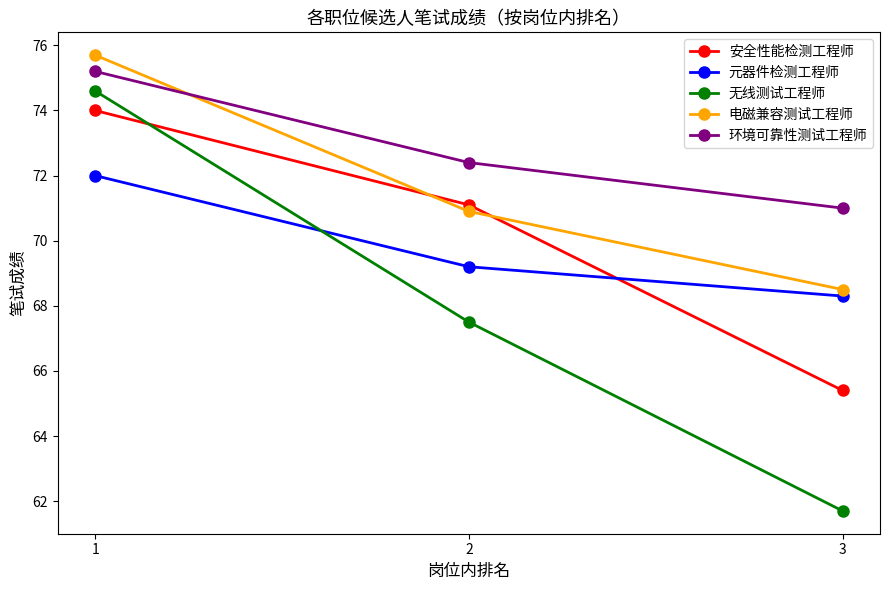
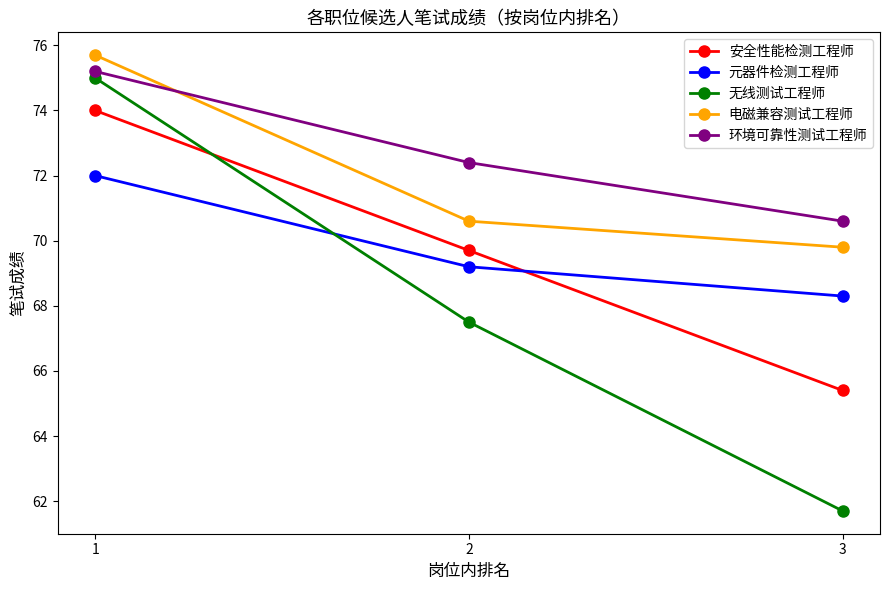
  {
    "安全性能检测工程师": {
      "1": 74.0,
-     "2": 71.1,
+     "2": 69.7,
      "3": 65.4
    },
    "元器件检测工程师": {
      "1": 72.0,
      "2": 69.2,
      "3": 68.3
    },
    "无线测试工程师": {
-     "1": 74.6,
+     "1": 75.0,
      "2": 67.5,
      "3": 61.7
    },
    "电磁兼容测试工程师": {
      "1": 75.7,
-     "2": 70.9,
-     "3": 68.5
+     "2": 70.6,
+     "3": 69.8
    },
    "环境可靠性测试工程师": {
      "1": 75.2,
      "2": 72.4,
-     "3": 71.0
+     "3": 70.6
    }
  }
